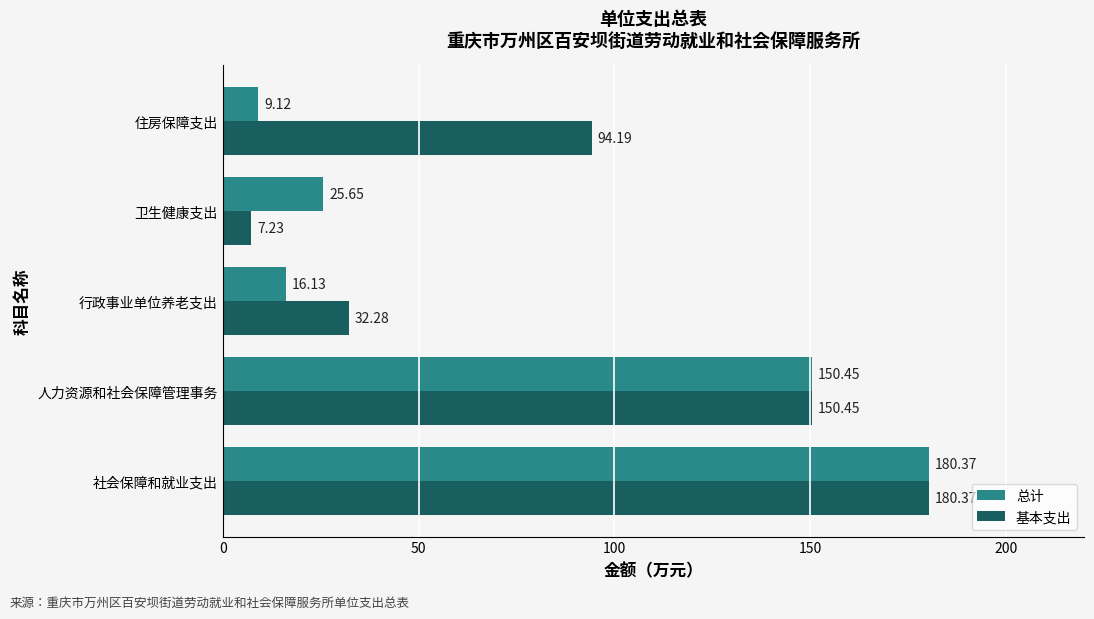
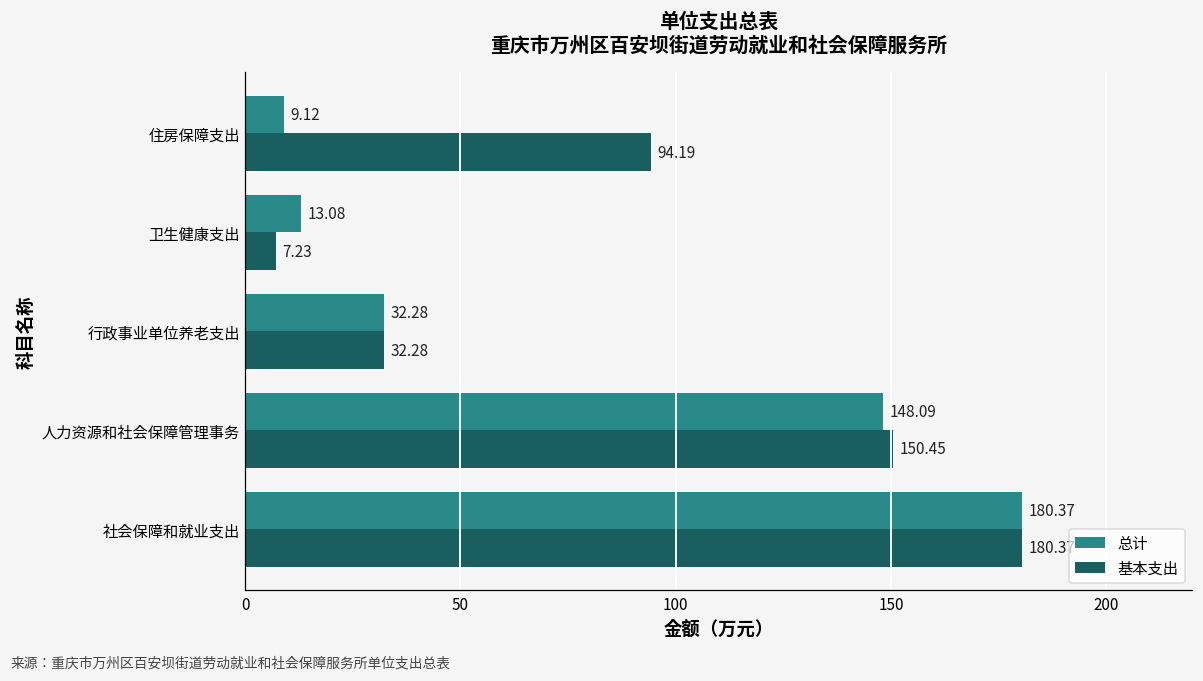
  {
    "总计": {
      "住房保障支出": 9.12,
-     "卫生健康支出": 25.65,
-     "行政事业单位养老支出": 16.13,
-     "人力资源和社会保障管理事务": 150.45,
+     "卫生健康支出": 13.08,
+     "行政事业单位养老支出": 32.28,
+     "人力资源和社会保障管理事务": 148.09,
      "社会保障和就业支出": 180.37
    },
    "基本支出": {
      "住房保障支出": 94.19,
      "卫生健康支出": 7.23,
      "行政事业单位养老支出": 32.28,
      "人力资源和社会保障管理事务": 150.45
    }
  }
